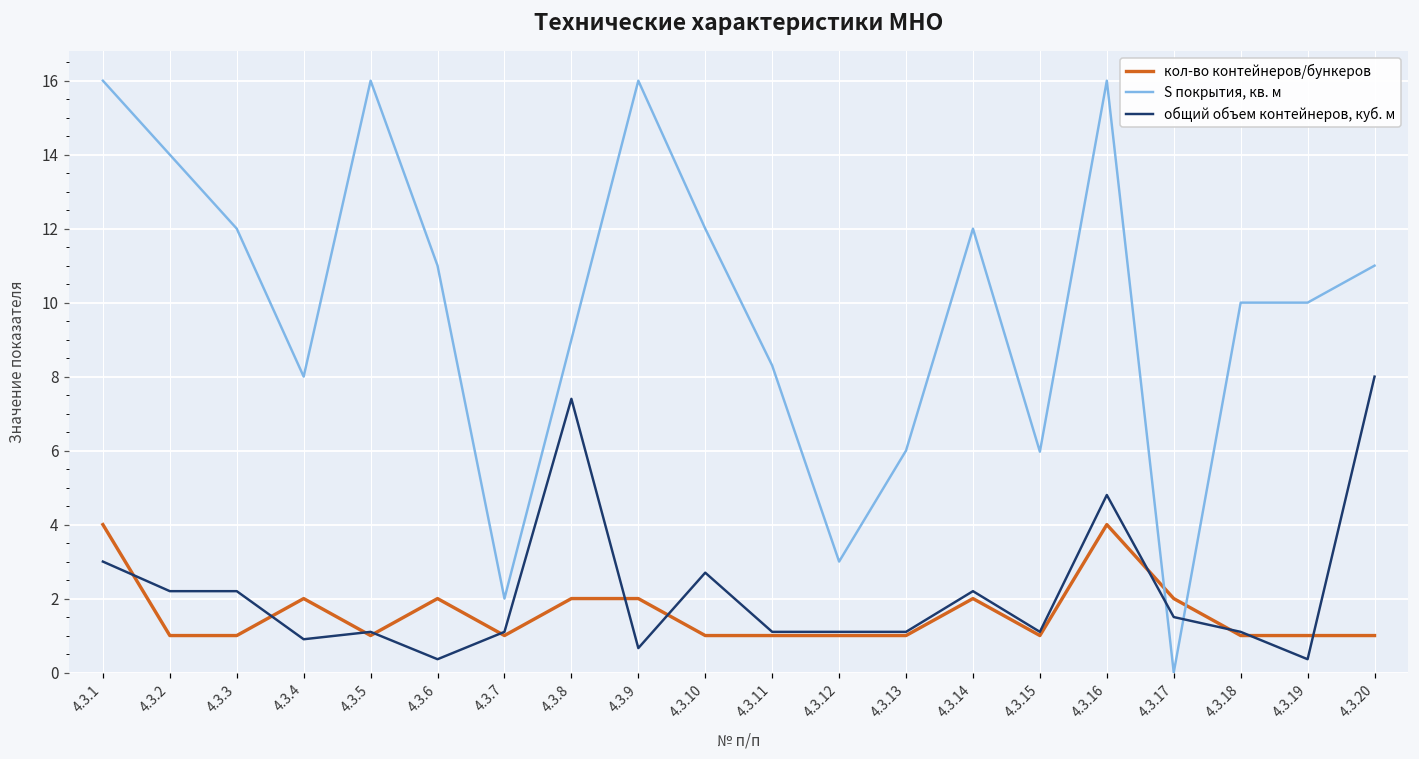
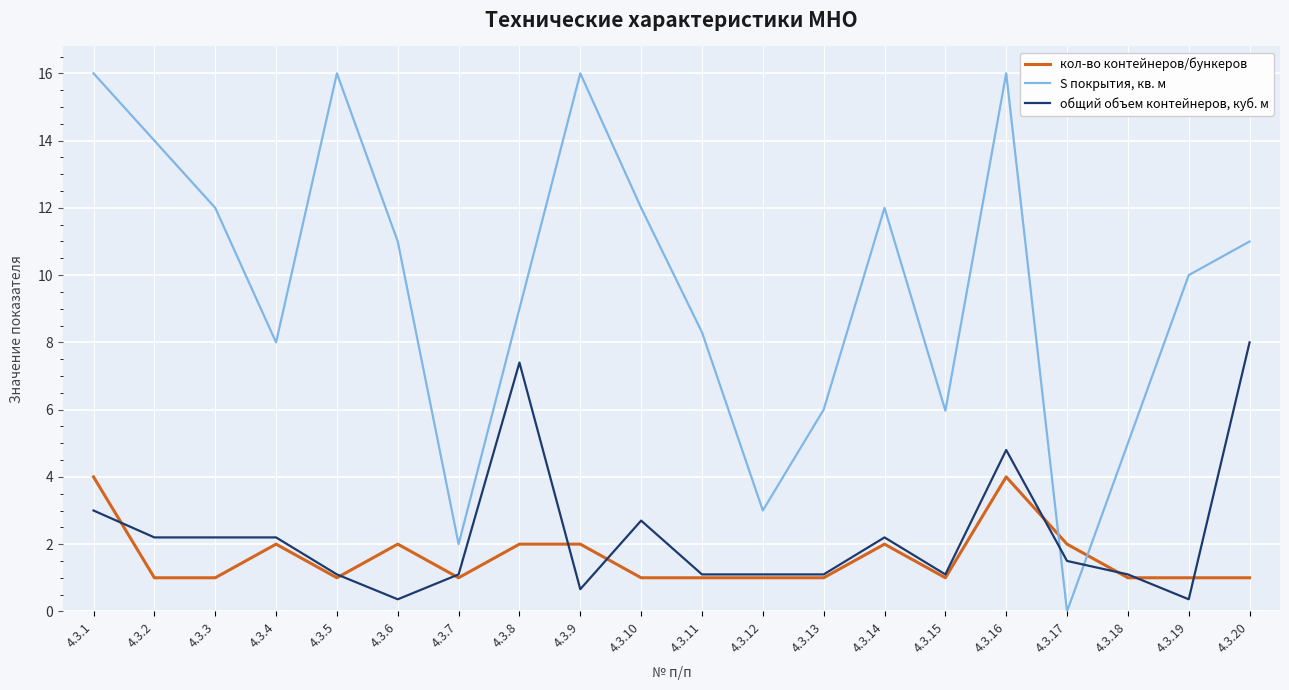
  {
    "кол-во контейнеров/бункеров": {
      "4.3.1": 4.0,
      "4.3.2": 1.0,
      "4.3.3": 1.0,
      "4.3.4": 2.0,
      "4.3.5": 1.0,
      "4.3.6": 2.0,
      "4.3.7": 1.0,
      "4.3.8": 2.0,
      "4.3.9": 2.0,
      "4.3.10": 1.0,
      "4.3.11": 1.0,
      "4.3.12": 1.0,
      "4.3.13": 1.0,
      "4.3.14": 2.0,
      "4.3.15": 1.0,
      "4.3.16": 4.0,
      "4.3.17": 2.0,
      "4.3.18": 1.0,
      "4.3.19": 1.0,
      "4.3.20": 1.0
    },
    "S покрытия, кв. м": {
      "4.3.1": 16,
      "4.3.2": 14,
      "4.3.3": 12,
      "4.3.4": 8,
      "4.3.5": 16,
      "4.3.6": 11,
      "4.3.7": 2,
      "4.3.8": 9,
      "4.3.9": 16,
      "4.3.10": 12,
      "4.3.11": 8.3,
      "4.3.12": 3,
      "4.3.13": 6,
      "4.3.14": 12,
      "4.3.15": 6,
      "4.3.16": 16,
      "4.3.17": 0,
-     "4.3.18": 10,
+     "4.3.18": 5,
      "4.3.19": 10,
      "4.3.20": 11
    },
    "общий объем контейнеров, куб. м": {
      "4.3.1": 3.0,
      "4.3.2": 2.2,
      "4.3.3": 2.2,
-     "4.3.4": 0.9,
+     "4.3.4": 2.2,
      "4.3.5": 1.1,
      "4.3.6": 0.4,
      "4.3.7": 1.1,
      "4.3.8": 7.4,
      "4.3.9": 0.7,
      "4.3.10": 2.7,
      "4.3.11": 1.1,
      "4.3.12": 1.1,
      "4.3.13": 1.1,
      "4.3.14": 2.2,
      "4.3.15": 1.1,
      "4.3.16": 4.8,
      "4.3.17": 1.5,
      "4.3.18": 1.1,
      "4.3.19": 0.4,
      "4.3.20": 8.0
    }
  }
